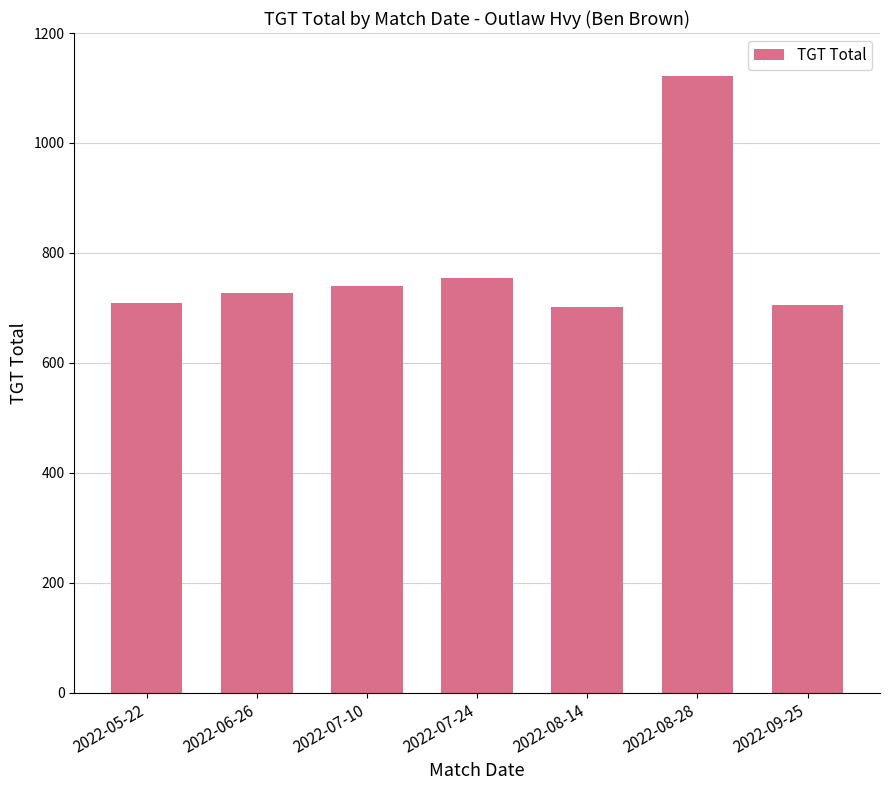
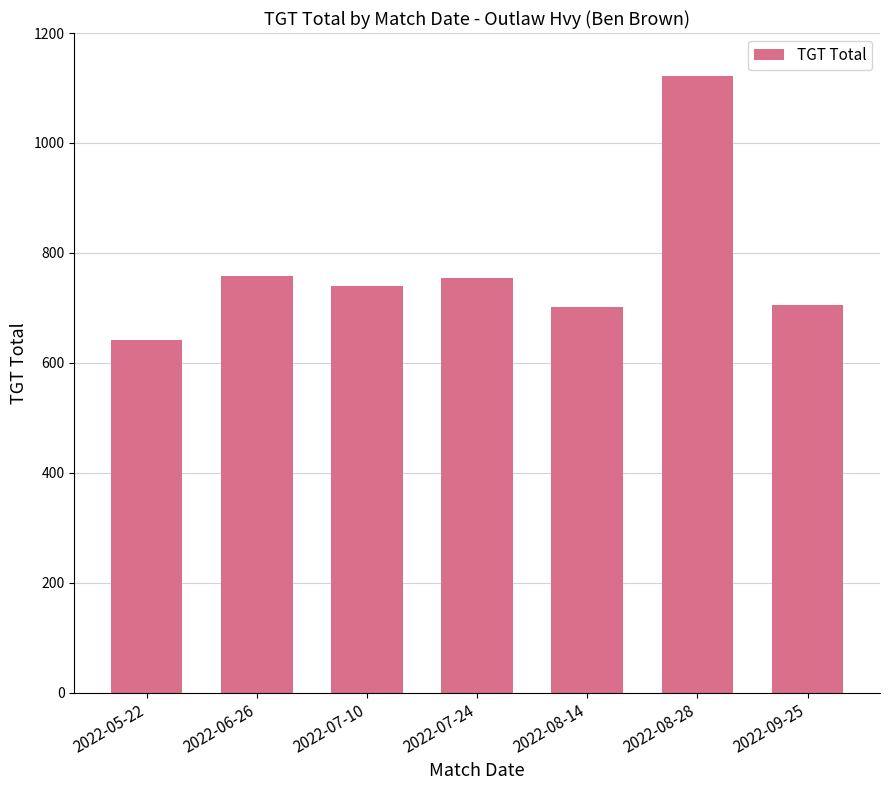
  {
-   "2022-05-22": 710,
-   "2022-06-26": 730,
+   "2022-05-22": 640,
+   "2022-06-26": 760,
    "2022-07-10": 740,
    "2022-07-24": 760,
    "2022-08-14": 700,
    "2022-08-28": 1120,
    "2022-09-25": 710
  }
